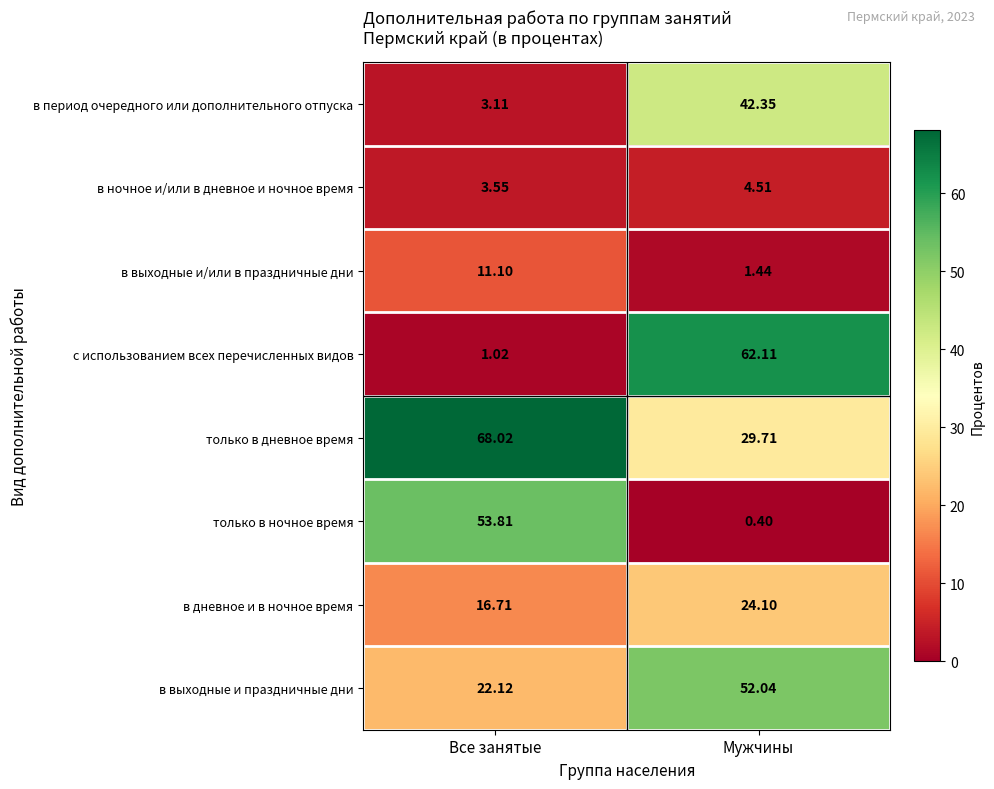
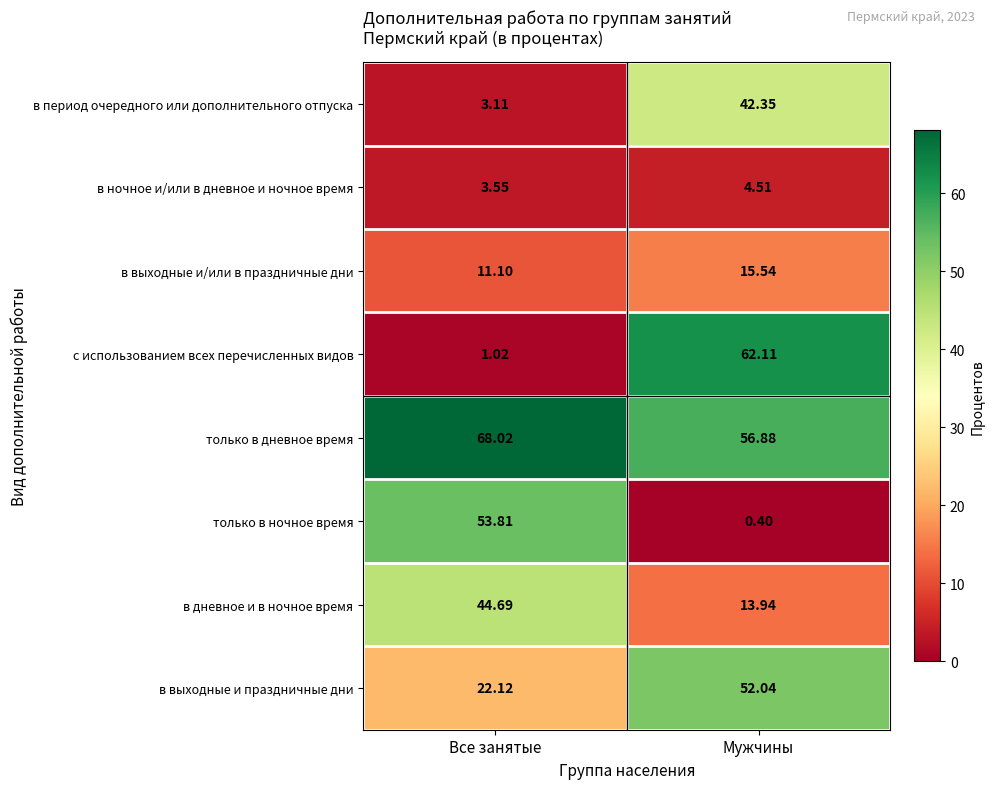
  {
    "в период очередного или дополнительного отпуска": {
      "Все занятые": 3.11,
      "Мужчины": 42.35
    },
    "в ночное и/или в дневное и ночное время": {
      "Все занятые": 3.55,
      "Мужчины": 4.51
    },
    "в выходные и/или в праздничные дни": {
      "Все занятые": 11.10,
-     "Мужчины": 1.44
+     "Мужчины": 15.54
    },
    "с использованием всех перечисленных видов": {
      "Все занятые": 1.02,
      "Мужчины": 62.11
    },
    "только в дневное время": {
      "Все занятые": 68.02,
-     "Мужчины": 29.71
+     "Мужчины": 56.88
    },
    "только в ночное время": {
      "Все занятые": 53.81,
      "Мужчины": 0.40
    },
    "в дневное и в ночное время": {
-     "Все занятые": 16.71,
-     "Мужчины": 24.10
+     "Все занятые": 44.69,
+     "Мужчины": 13.94
    },
    "в выходные и праздничные дни": {
      "Все занятые": 22.12,
      "Мужчины": 52.04
    }
  }
